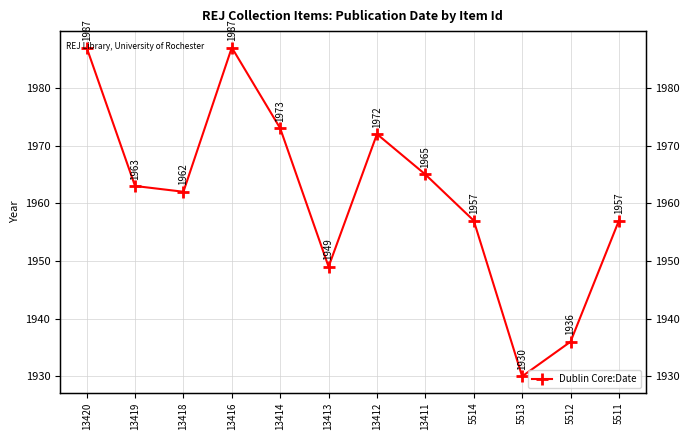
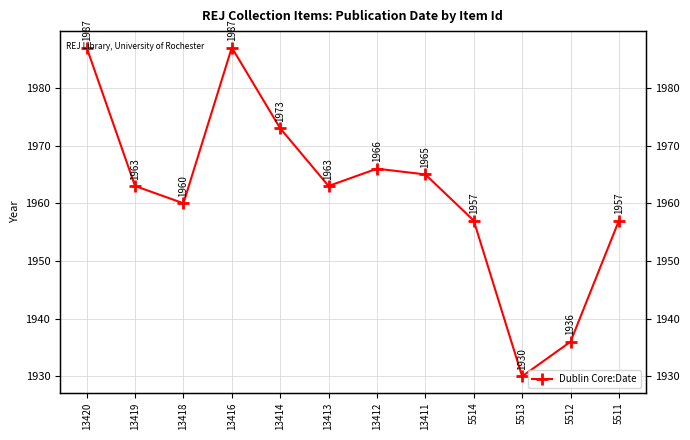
  {
    "13420": 1987,
    "13419": 1963,
-   "13418": 1962,
+   "13418": 1960,
    "13416": 1987,
    "13414": 1973,
-   "13413": 1949,
-   "13412": 1972,
+   "13413": 1963,
+   "13412": 1966,
    "13411": 1965,
    "5514": 1957,
    "5513": 1930,
    "5512": 1936,
    "5511": 1957
  }
